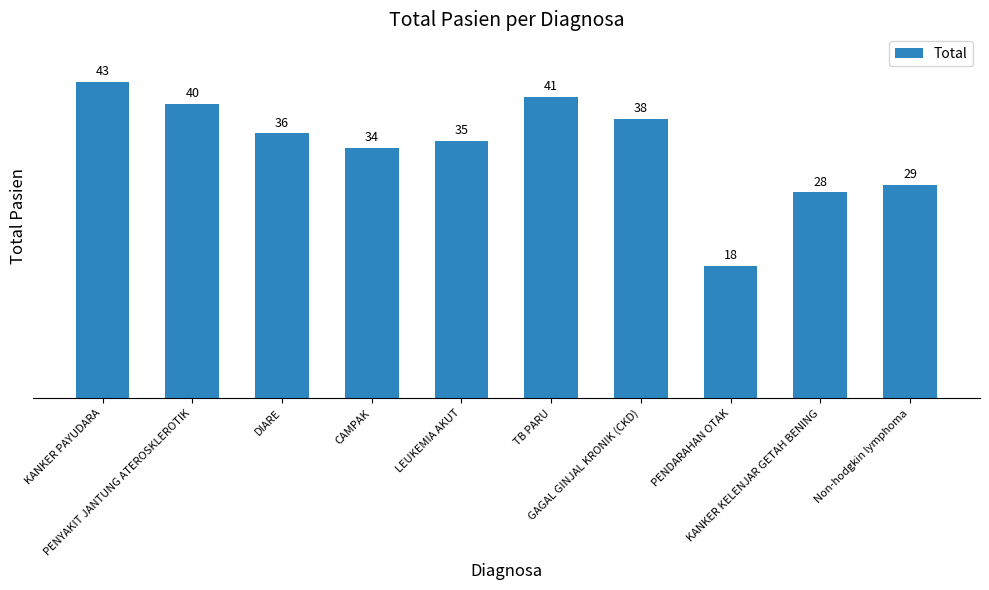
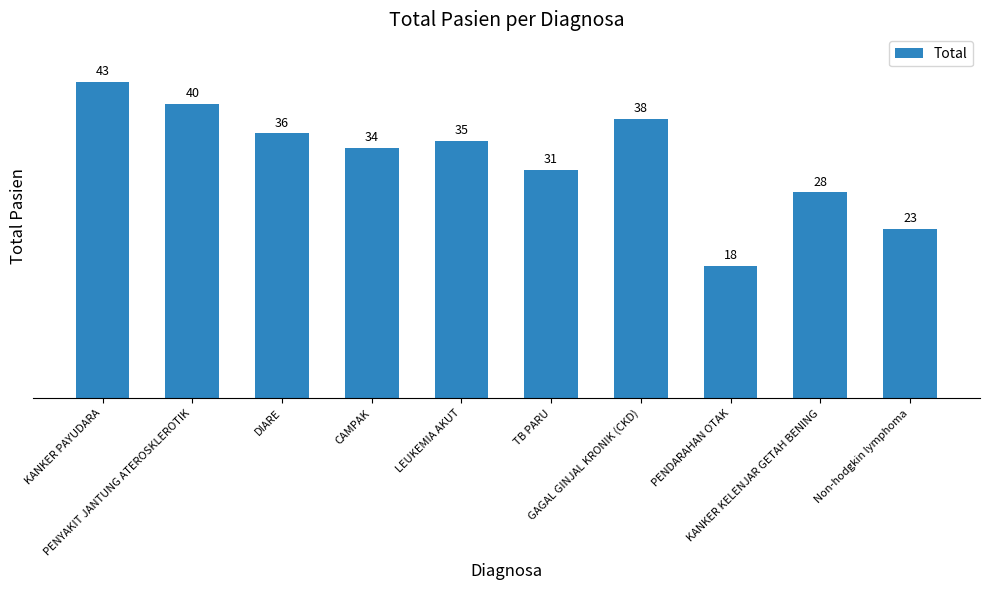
  {
    "KANKER PAYUDARA": 43,
    "PENYAKIT JANTUNG ATEROSKLEROTIK": 40,
    "DIARE": 36,
    "CAMPAK": 34,
    "LEUKEMIA AKUT": 35,
-   "TB PARU": 41,
+   "TB PARU": 31,
    "GAGAL GINJAL KRONIK (CKD)": 38,
    "PENDARAHAN OTAK": 18,
    "KANKER KELENJAR GETAH BENING": 28,
-   "Non-hodgkin lymphoma": 29
+   "Non-hodgkin lymphoma": 23
  }
